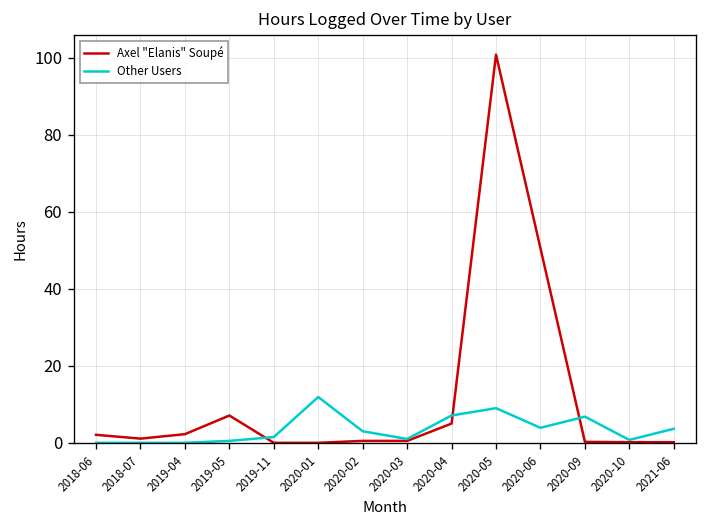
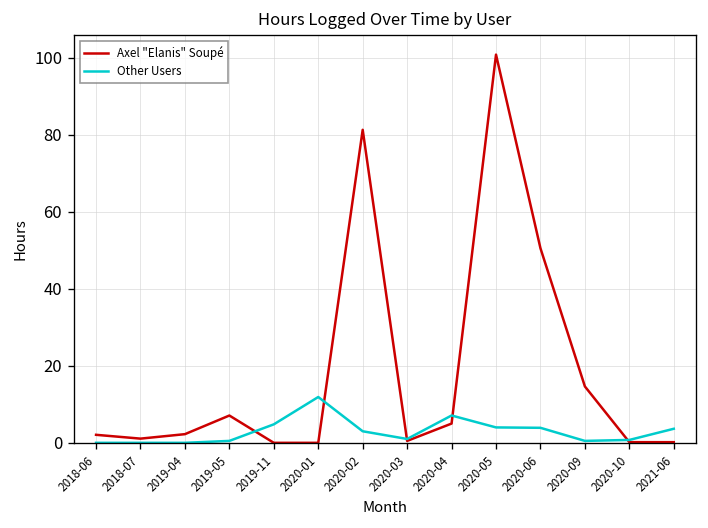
  {
    "Axel \"Elanis\" Soupé": {
      "2018-06": 2,
      "2018-07": 1,
      "2019-04": 2,
      "2019-05": 7,
      "2019-11": 0,
      "2020-01": 0,
-     "2020-02": 1,
+     "2020-02": 81,
      "2020-04": 5,
      "2020-05": 101,
      "2020-06": 51,
-     "2020-09": 0,
+     "2020-09": 15,
      "2021-06": 0
    },
    "Other Users": {
      "2018-06": 0,
      "2018-07": 0,
      "2019-04": 0,
      "2019-05": 1,
-     "2019-11": 2,
+     "2019-11": 5,
      "2020-01": 12,
      "2020-02": 3,
      "2020-04": 7,
-     "2020-05": 9,
+     "2020-05": 4,
      "2020-06": 4,
-     "2020-09": 7,
+     "2020-09": 1,
      "2021-06": 4
    }
  }
